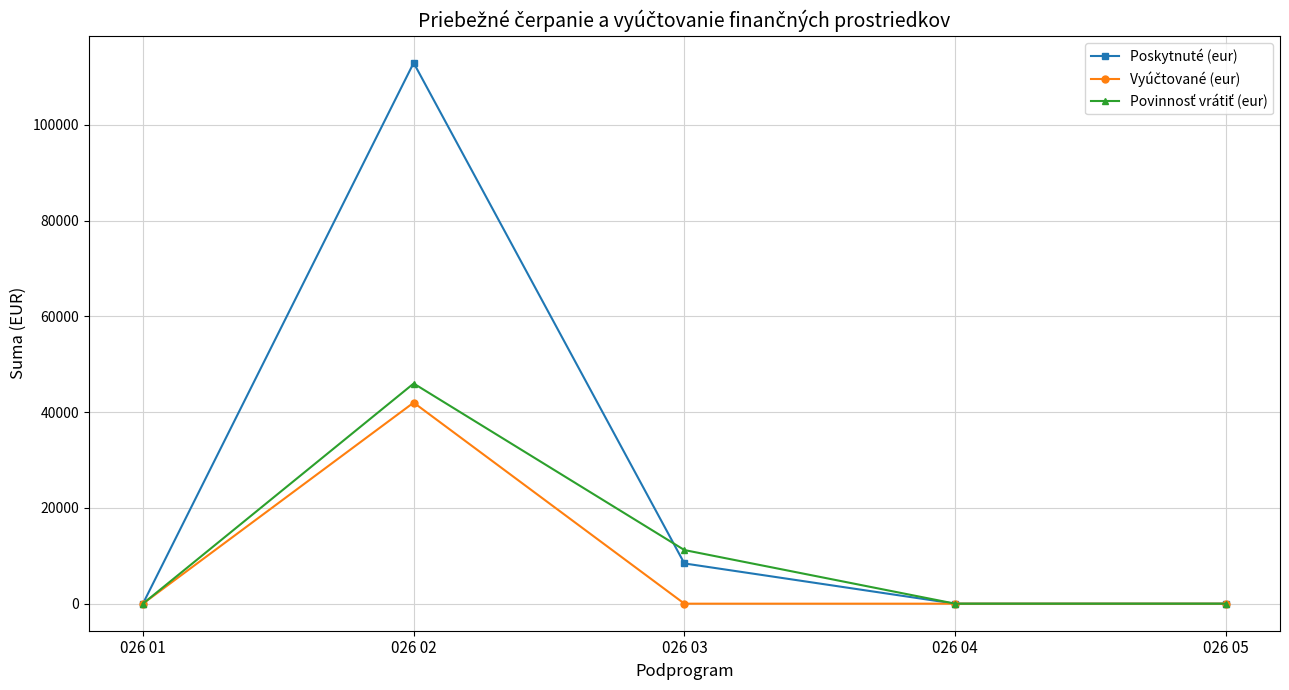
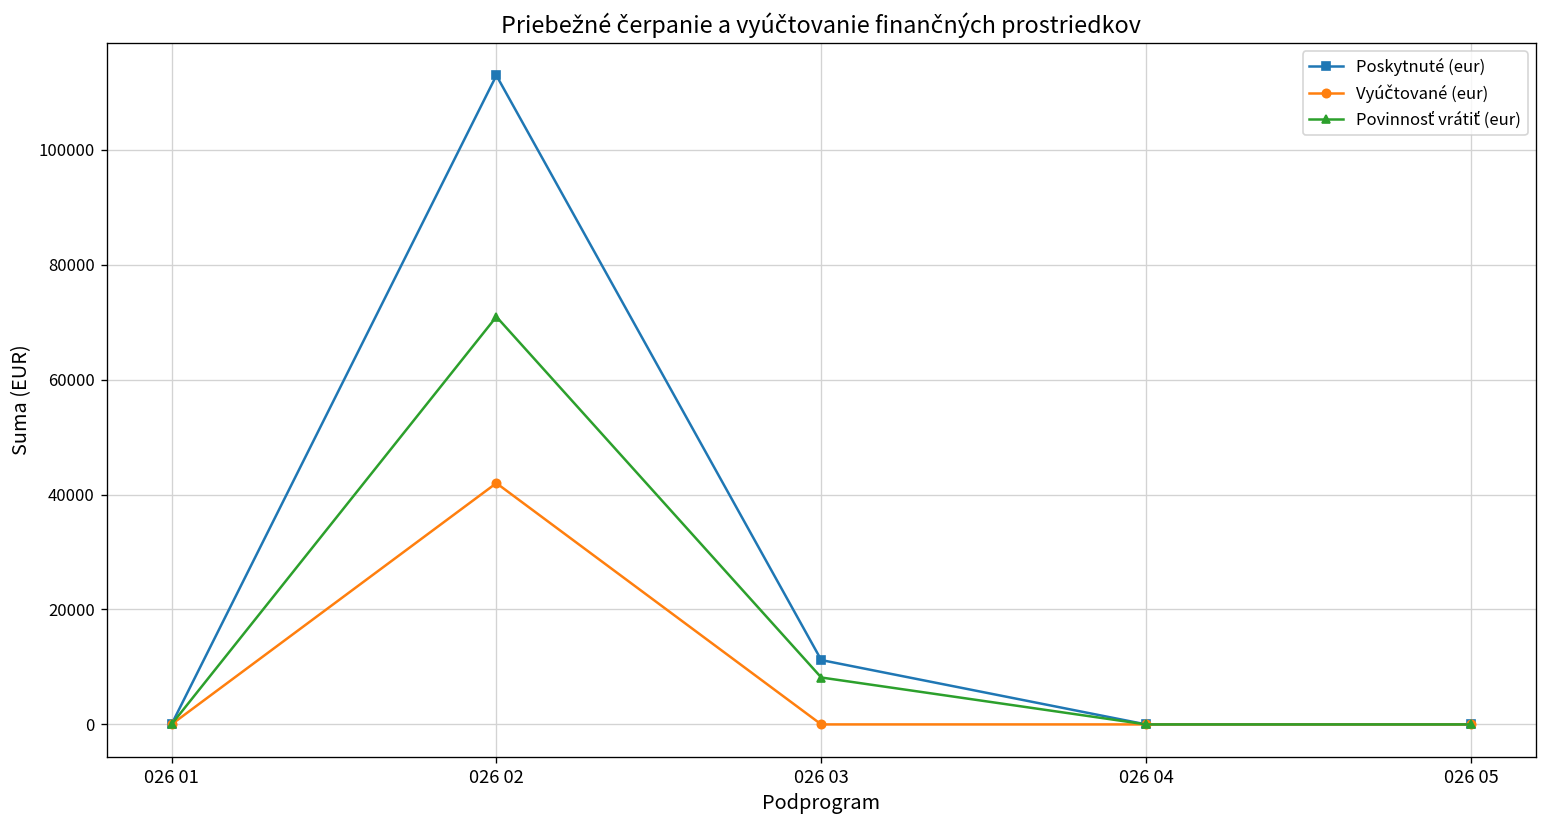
  {
    "Poskytnuté (eur)": {
      "026 02": 113000,
-     "026 03": 8000
+     "026 03": 11000
    },
    "Vyúčtované (eur)": {
      "026 02": 42000,
      "026 03": 0
    },
    "Povinnosť vrátiť (eur)": {
-     "026 02": 46000,
-     "026 03": 11000
+     "026 02": 71000,
+     "026 03": 8000
    }
  }
